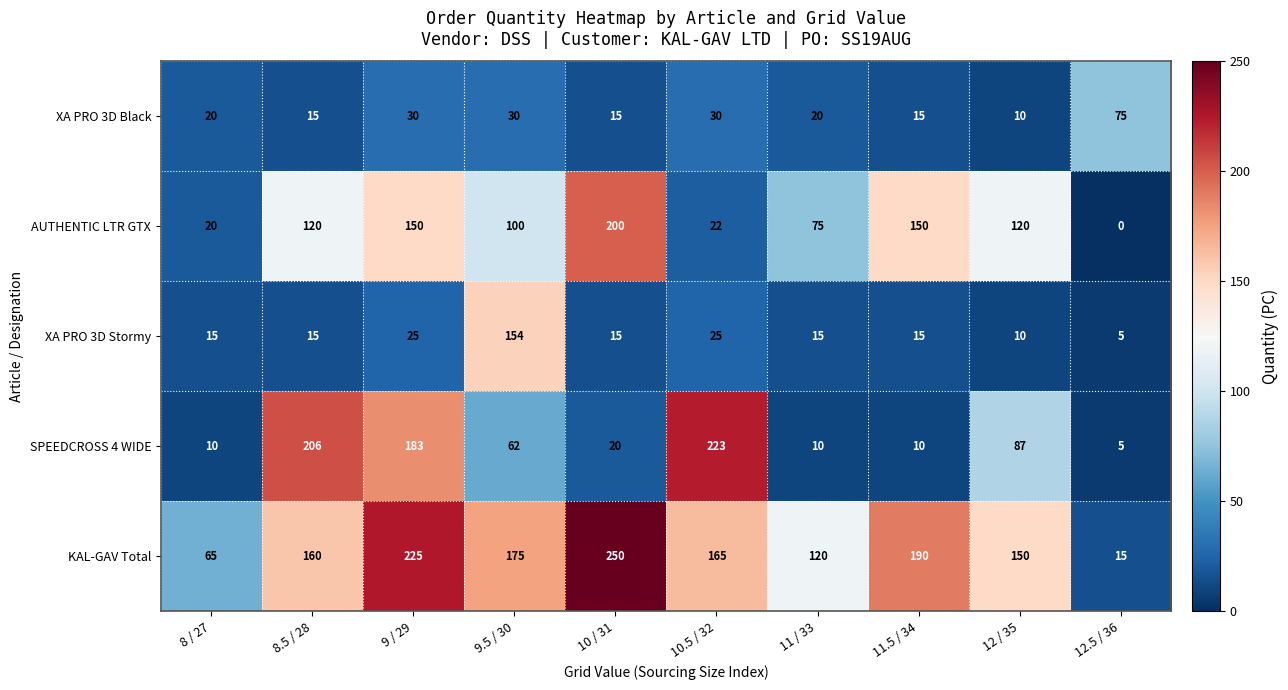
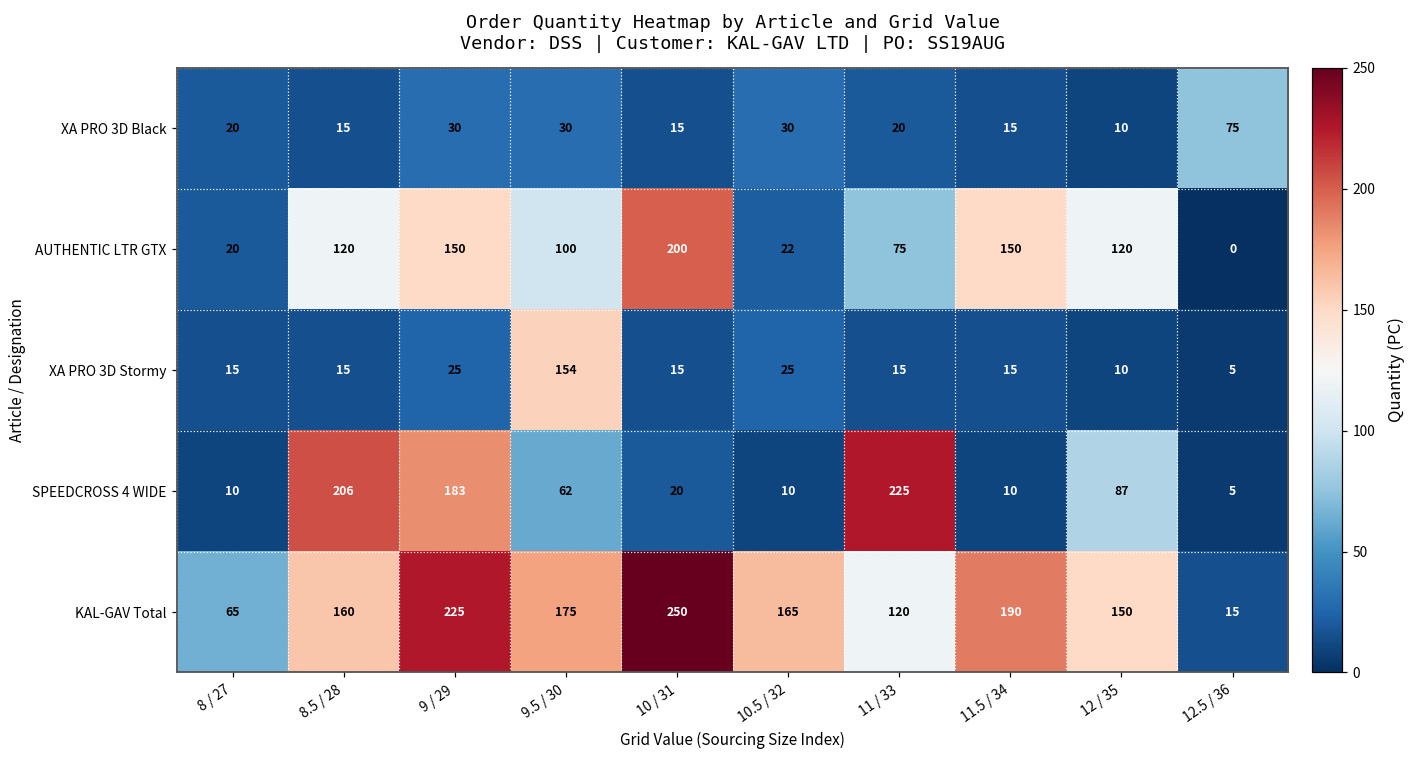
  {
    "XA PRO 3D Black": {
      "8 / 27": 20,
      "8.5 / 28": 15,
      "9 / 29": 30,
      "9.5 / 30": 30,
      "10 / 31": 15,
      "10.5 / 32": 30,
      "11 / 33": 20,
      "11.5 / 34": 15,
      "12 / 35": 10,
      "12.5 / 36": 75
    },
    "AUTHENTIC LTR GTX": {
      "8 / 27": 20,
      "8.5 / 28": 120,
      "9 / 29": 150,
      "9.5 / 30": 100,
      "10 / 31": 200,
      "10.5 / 32": 22,
      "11 / 33": 75,
      "11.5 / 34": 150,
      "12 / 35": 120,
      "12.5 / 36": 0
    },
    "XA PRO 3D Stormy": {
      "8 / 27": 15,
      "8.5 / 28": 15,
      "9 / 29": 25,
      "9.5 / 30": 154,
      "10 / 31": 15,
      "10.5 / 32": 25,
      "11 / 33": 15,
      "11.5 / 34": 15,
      "12 / 35": 10,
      "12.5 / 36": 5
    },
    "SPEEDCROSS 4 WIDE": {
      "8 / 27": 10,
      "8.5 / 28": 206,
      "9 / 29": 183,
      "9.5 / 30": 62,
      "10 / 31": 20,
-     "10.5 / 32": 223,
-     "11 / 33": 10,
+     "10.5 / 32": 10,
+     "11 / 33": 225,
      "11.5 / 34": 10,
      "12 / 35": 87,
      "12.5 / 36": 5
    },
    "KAL-GAV Total": {
      "8 / 27": 65,
      "8.5 / 28": 160,
      "9 / 29": 225,
      "9.5 / 30": 175,
      "10 / 31": 250,
      "10.5 / 32": 165,
      "11 / 33": 120,
      "11.5 / 34": 190,
      "12 / 35": 150,
      "12.5 / 36": 15
    }
  }
